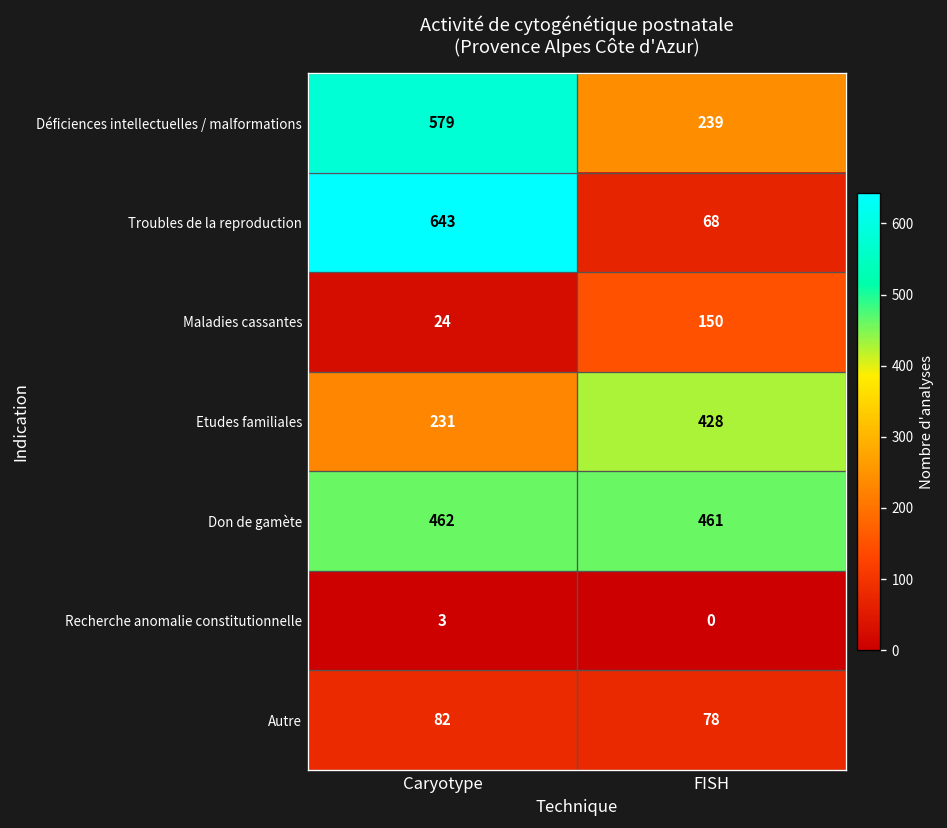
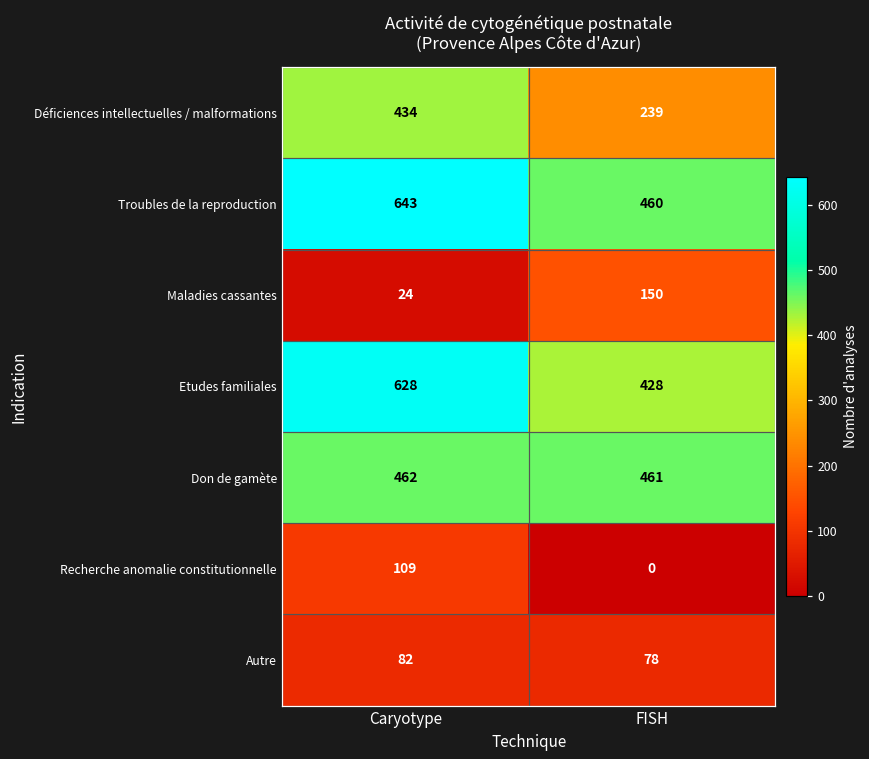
  {
    "Déficiences intellectuelles / malformations": {
-     "Caryotype": 579,
+     "Caryotype": 434,
      "FISH": 239
    },
    "Troubles de la reproduction": {
      "Caryotype": 643,
-     "FISH": 68
+     "FISH": 460
    },
    "Maladies cassantes": {
      "Caryotype": 24,
      "FISH": 150
    },
    "Etudes familiales": {
-     "Caryotype": 231,
+     "Caryotype": 628,
      "FISH": 428
    },
    "Don de gamète": {
      "Caryotype": 462,
      "FISH": 461
    },
    "Recherche anomalie constitutionnelle": {
-     "Caryotype": 3,
+     "Caryotype": 109,
      "FISH": 0
    },
    "Autre": {
      "Caryotype": 82,
      "FISH": 78
    }
  }
